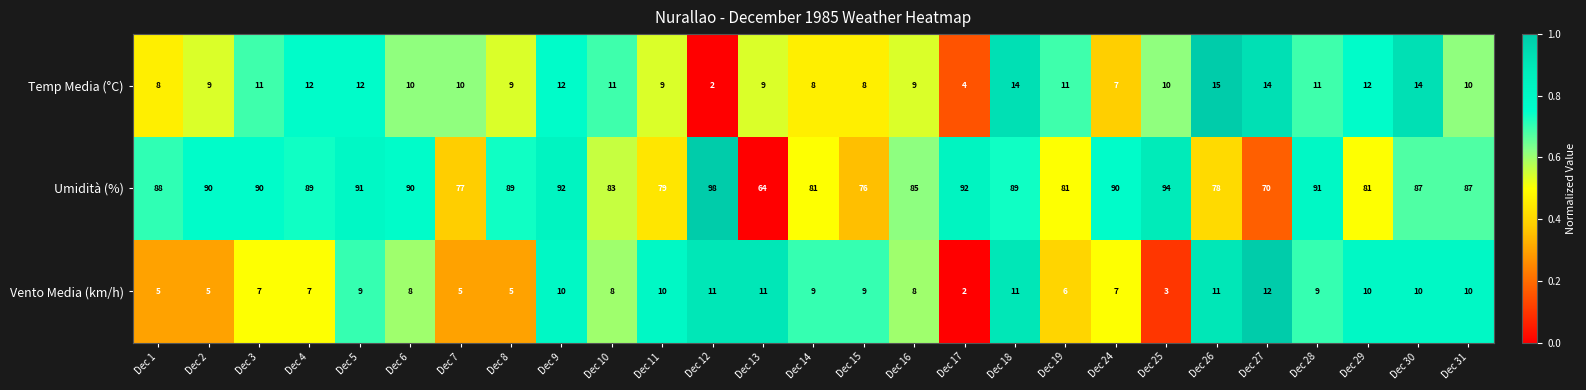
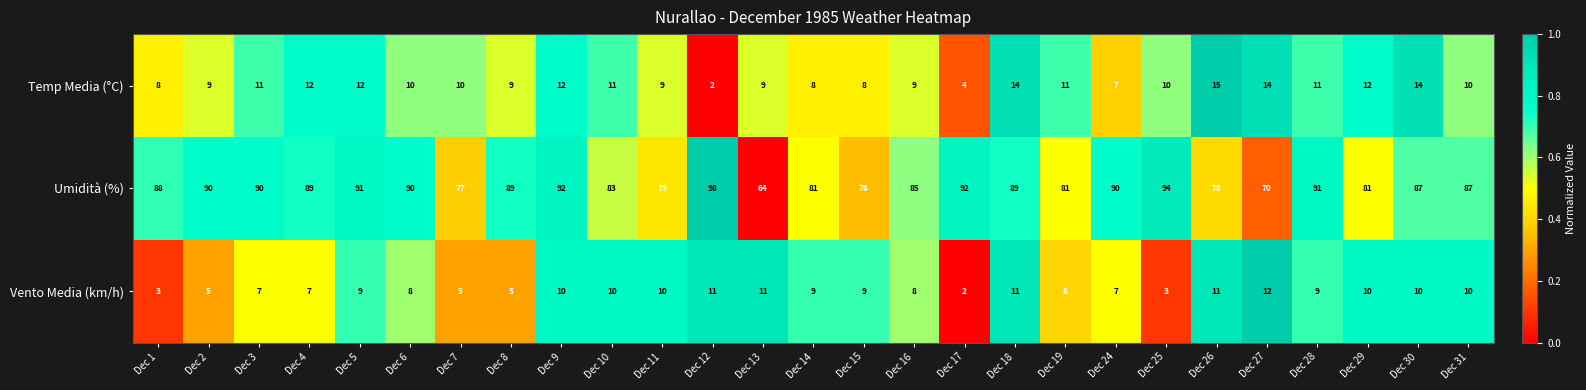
  {
    "Temp Media (°C)": {
      "Dec 1": 8,
      "Dec 2": 9,
      "Dec 3": 11,
      "Dec 4": 12,
      "Dec 5": 12,
      "Dec 6": 10,
      "Dec 7": 10,
      "Dec 8": 9,
      "Dec 9": 12,
      "Dec 10": 11,
      "Dec 11": 9,
      "Dec 12": 2,
      "Dec 13": 9,
      "Dec 14": 8,
      "Dec 15": 8,
      "Dec 16": 9,
      "Dec 17": 4,
      "Dec 18": 14,
      "Dec 19": 11,
      "Dec 24": 7,
      "Dec 25": 10,
      "Dec 26": 15,
      "Dec 27": 14,
      "Dec 28": 11,
      "Dec 29": 12,
      "Dec 30": 14,
      "Dec 31": 10
    },
    "Umidità (%)": {
      "Dec 1": 88,
      "Dec 2": 90,
      "Dec 3": 90,
      "Dec 4": 89,
      "Dec 5": 91,
      "Dec 6": 90,
      "Dec 7": 77,
      "Dec 8": 89,
      "Dec 9": 92,
      "Dec 10": 83,
      "Dec 11": 79,
      "Dec 12": 98,
      "Dec 13": 64,
      "Dec 14": 81,
      "Dec 15": 76,
      "Dec 16": 85,
      "Dec 17": 92,
      "Dec 18": 89,
      "Dec 19": 81,
      "Dec 24": 90,
      "Dec 25": 94,
      "Dec 26": 78,
      "Dec 27": 70,
      "Dec 28": 91,
      "Dec 29": 81,
      "Dec 30": 87,
      "Dec 31": 87
    },
    "Vento Media (km/h)": {
-     "Dec 1": 5,
+     "Dec 1": 3,
      "Dec 2": 5,
      "Dec 3": 7,
      "Dec 4": 7,
      "Dec 5": 9,
      "Dec 6": 8,
      "Dec 7": 5,
      "Dec 8": 5,
      "Dec 9": 10,
-     "Dec 10": 8,
+     "Dec 10": 10,
      "Dec 11": 10,
      "Dec 12": 11,
      "Dec 13": 11,
      "Dec 14": 9,
      "Dec 15": 9,
      "Dec 16": 8,
      "Dec 17": 2,
      "Dec 18": 11,
      "Dec 19": 6,
      "Dec 24": 7,
      "Dec 25": 3,
      "Dec 26": 11,
      "Dec 27": 12,
      "Dec 28": 9,
      "Dec 29": 10,
      "Dec 30": 10,
      "Dec 31": 10
    }
  }
